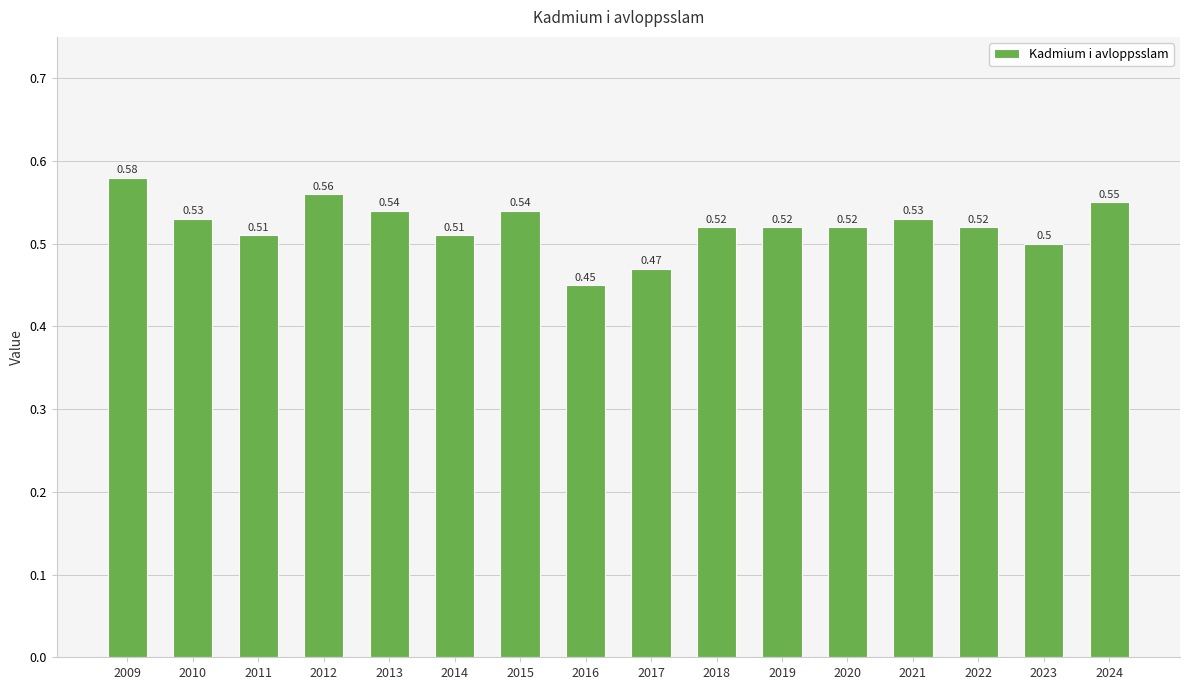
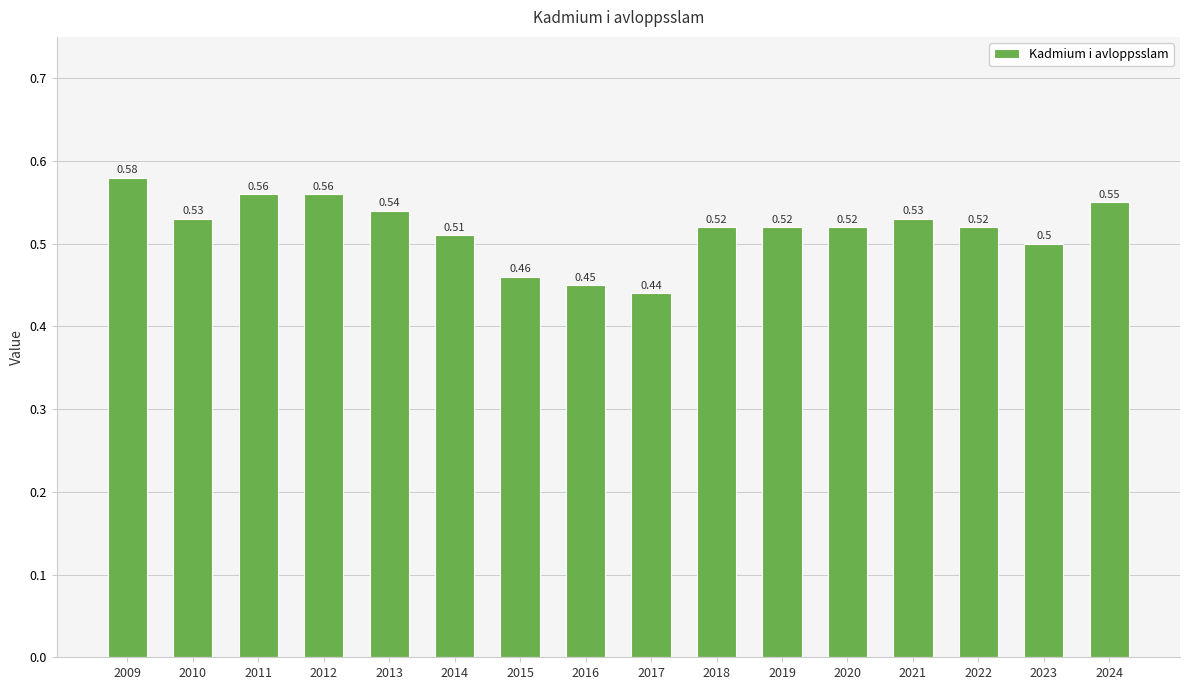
  {
    "2009": 0.58,
    "2010": 0.53,
-   "2011": 0.51,
+   "2011": 0.56,
    "2012": 0.56,
    "2013": 0.54,
    "2014": 0.51,
-   "2015": 0.54,
+   "2015": 0.46,
    "2016": 0.45,
-   "2017": 0.47,
+   "2017": 0.44,
    "2018": 0.52,
    "2019": 0.52,
    "2020": 0.52,
    "2021": 0.53,
    "2022": 0.52,
    "2023": 0.5,
    "2024": 0.55
  }
